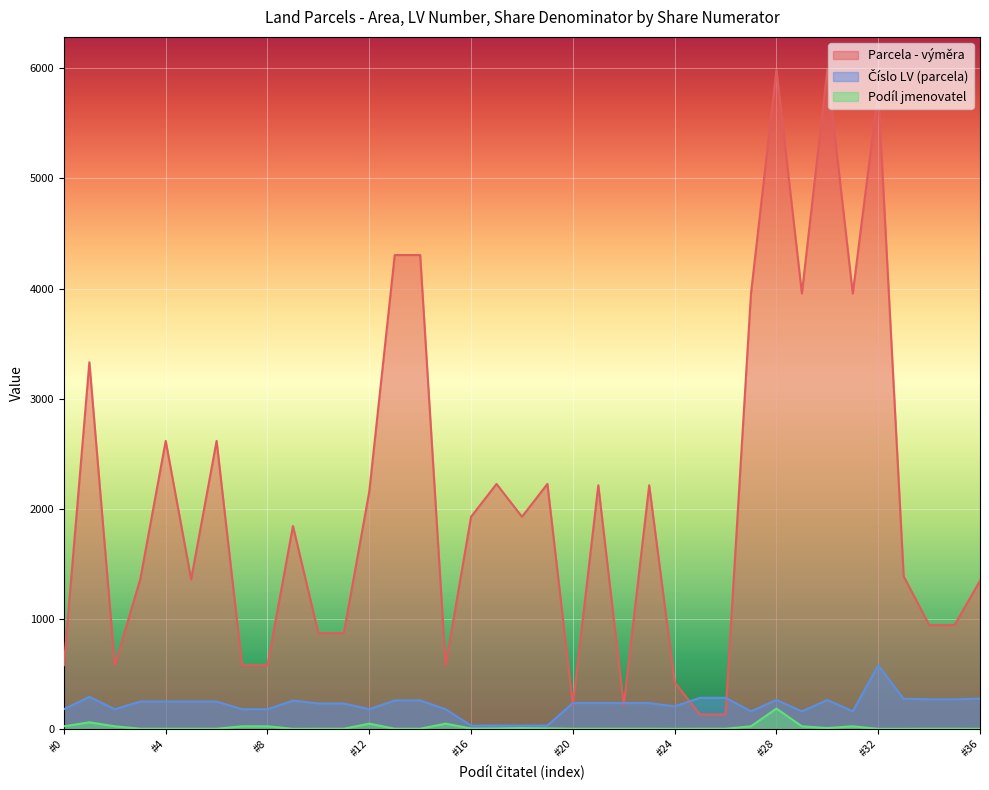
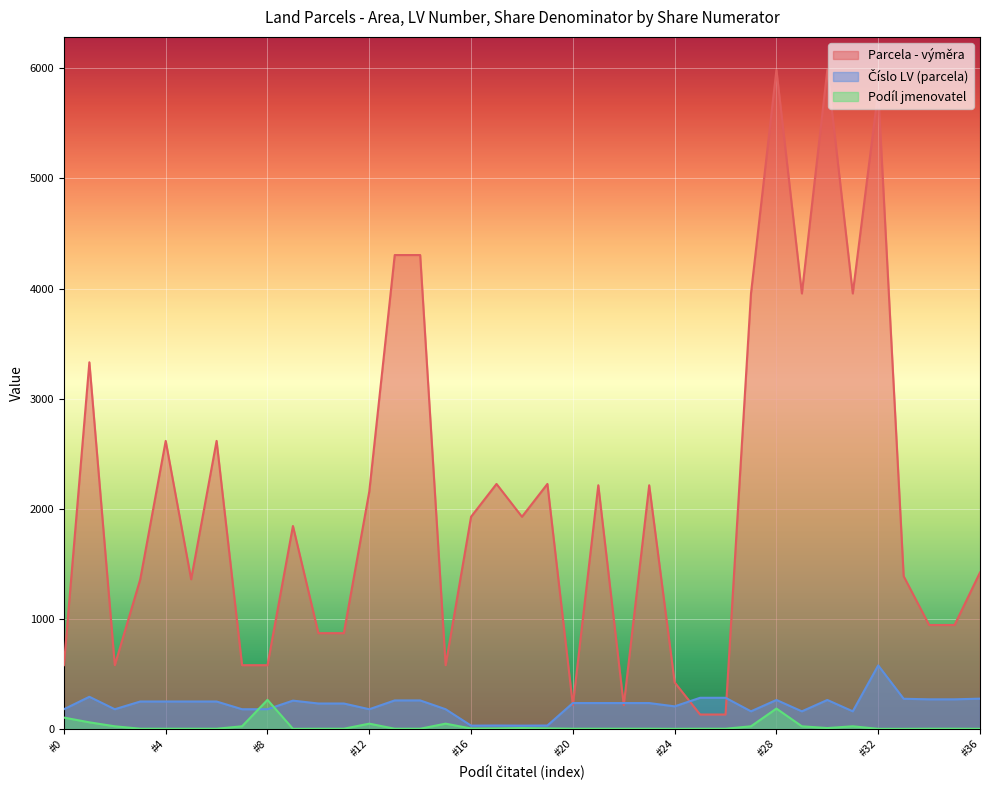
  {
    "Parcela - výměra": {
      "#0": 580,
      "#4": 2620,
      "#8": 580,
      "#12": 2160,
      "#16": 1930,
      "#24": 420,
      "#28": 5990,
-     "#36": 1350
+     "#36": 1420
    },
    "Číslo LV (parcela)": {
      "#0": 180,
      "#4": 250,
      "#8": 180,
      "#12": 180,
      "#16": 30,
      "#24": 210,
      "#28": 260,
      "#32": 580,
      "#36": 280
    },
    "Podíl jmenovatel": {
-     "#0": 20,
+     "#0": 100,
      "#4": 0,
-     "#8": 20,
+     "#8": 260,
      "#12": 50,
      "#16": 0,
      "#20": 0,
      "#24": 0,
      "#28": 190,
      "#32": 0,
      "#36": 0
    }
  }
